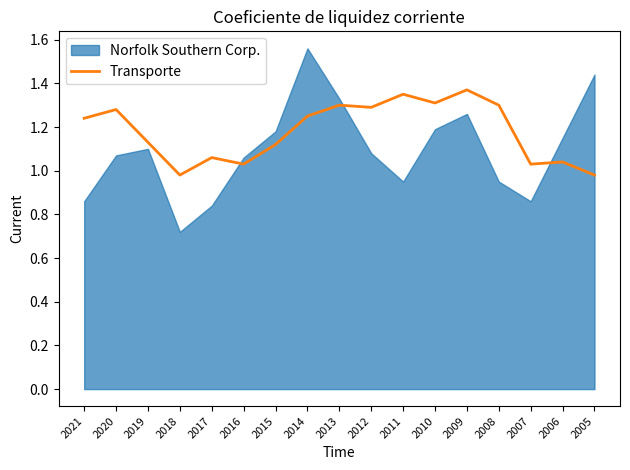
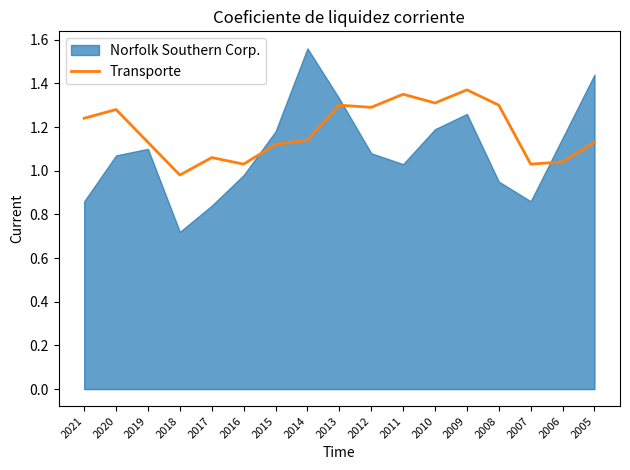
  {
    "Transporte": {
      "2021": 1.24,
      "2020": 1.28,
      "2019": 1.13,
      "2018": 0.98,
      "2017": 1.06,
      "2016": 1.03,
      "2015": 1.12,
-     "2014": 1.25,
+     "2014": 1.14,
      "2013": 1.30,
      "2012": 1.29,
      "2011": 1.35,
      "2010": 1.31,
      "2009": 1.37,
      "2008": 1.30,
      "2007": 1.03,
      "2006": 1.04,
-     "2005": 0.98
+     "2005": 1.13
    },
    "Norfolk Southern Corp.": {
      "2021": 0.86,
      "2020": 1.07,
      "2019": 1.10,
      "2018": 0.72,
      "2017": 0.84,
-     "2016": 1.06,
+     "2016": 0.98,
      "2015": 1.18,
      "2014": 1.56,
      "2013": 1.33,
      "2012": 1.08,
-     "2011": 0.95,
+     "2011": 1.03,
      "2010": 1.19,
      "2009": 1.26,
      "2008": 0.95,
      "2007": 0.86,
      "2006": 1.15,
      "2005": 1.44
    }
  }
